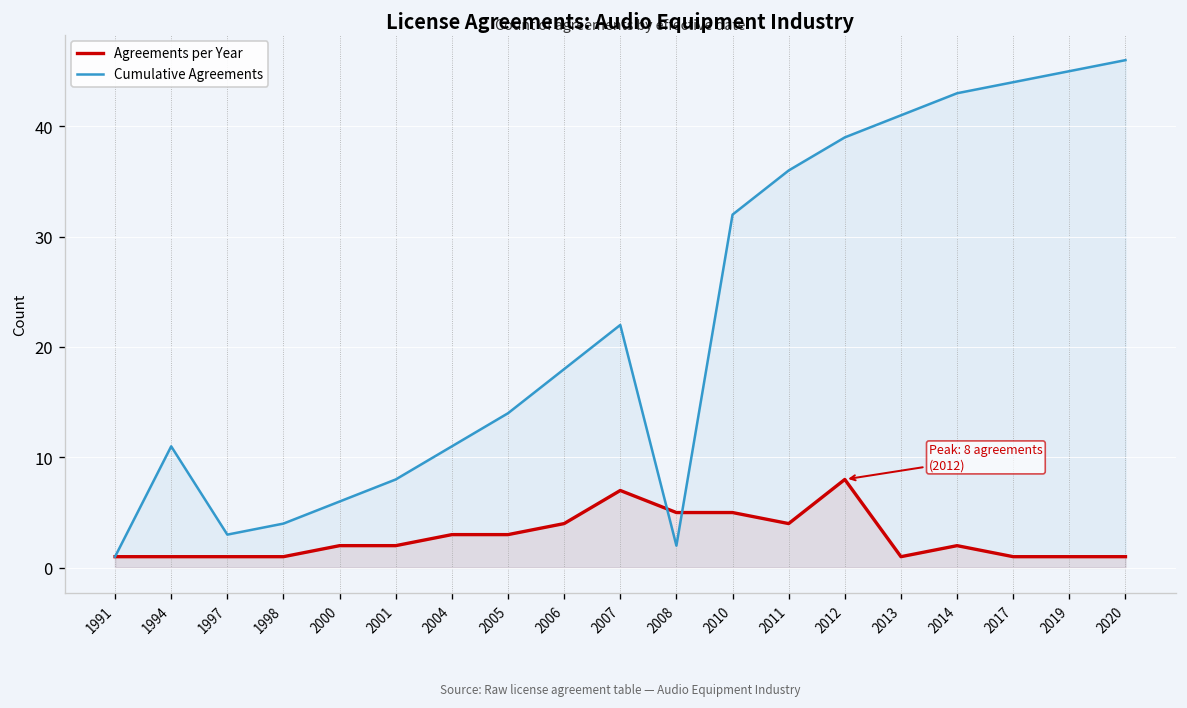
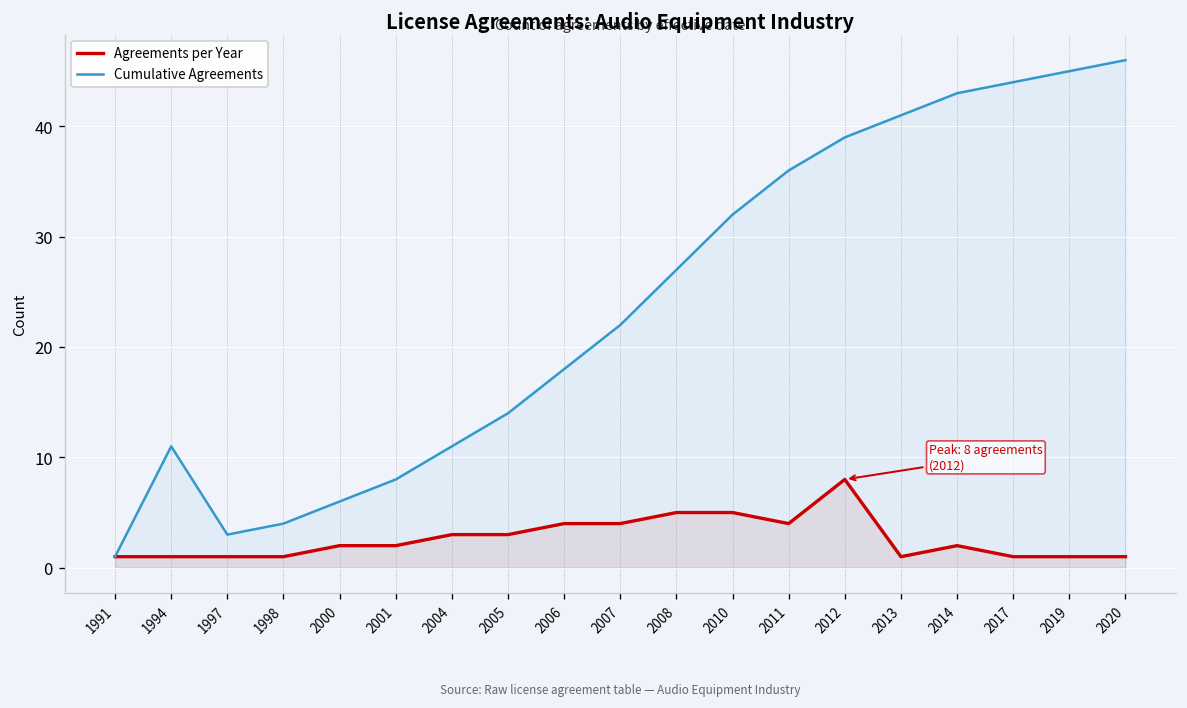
  {
    "Agreements per Year": {
      "1994": 1,
      "1997": 1,
      "1998": 1,
      "2000": 2,
      "2001": 2,
      "2004": 3,
      "2005": 3,
      "2006": 4,
-     "2007": 7,
+     "2007": 4,
      "2008": 5,
      "2010": 5,
      "2011": 4,
      "2013": 1,
      "2014": 2,
      "2017": 1,
      "2019": 1,
      "2020": 1
    },
    "Cumulative Agreements": {
      "1994": 11,
      "1997": 3,
      "1998": 4,
      "2000": 6,
      "2001": 8,
      "2004": 11,
      "2005": 14,
      "2006": 18,
      "2007": 22,
-     "2008": 2,
+     "2008": 27,
      "2010": 32,
      "2011": 36,
      "2012": 39,
      "2013": 41,
      "2014": 43,
      "2017": 44,
      "2019": 45,
      "2020": 46
    }
  }
